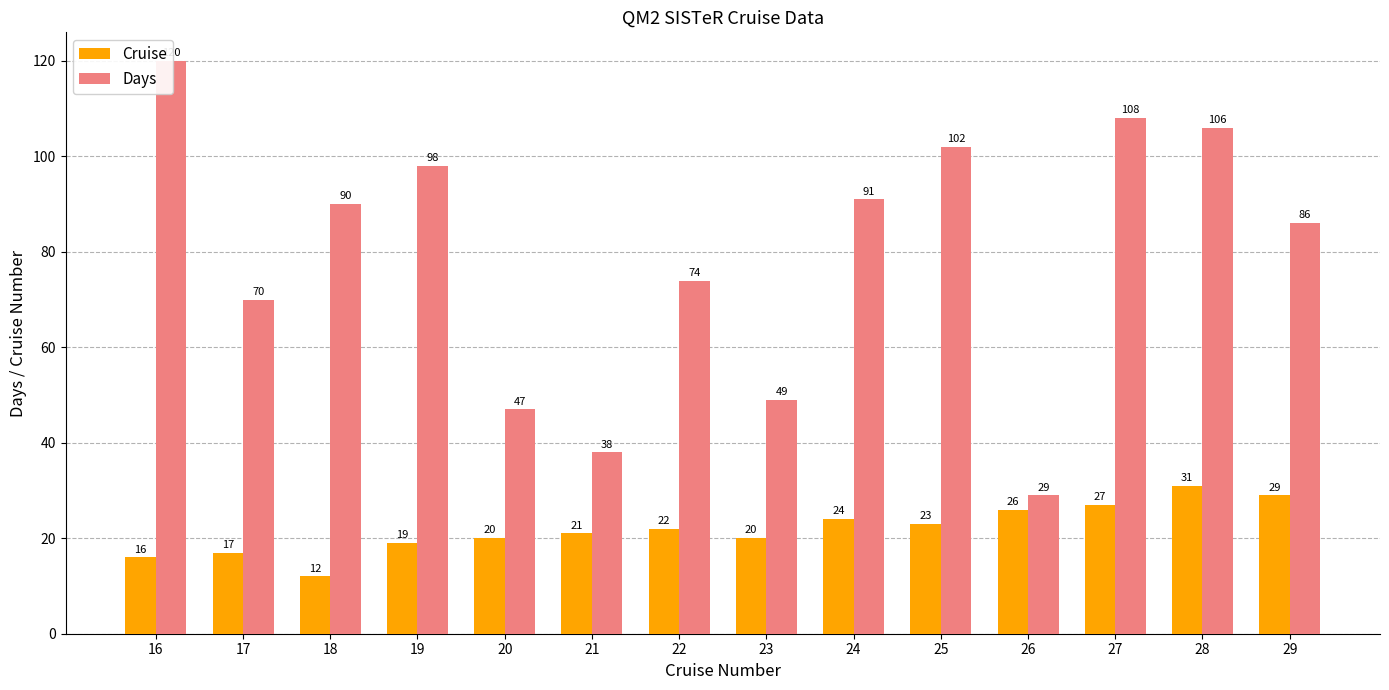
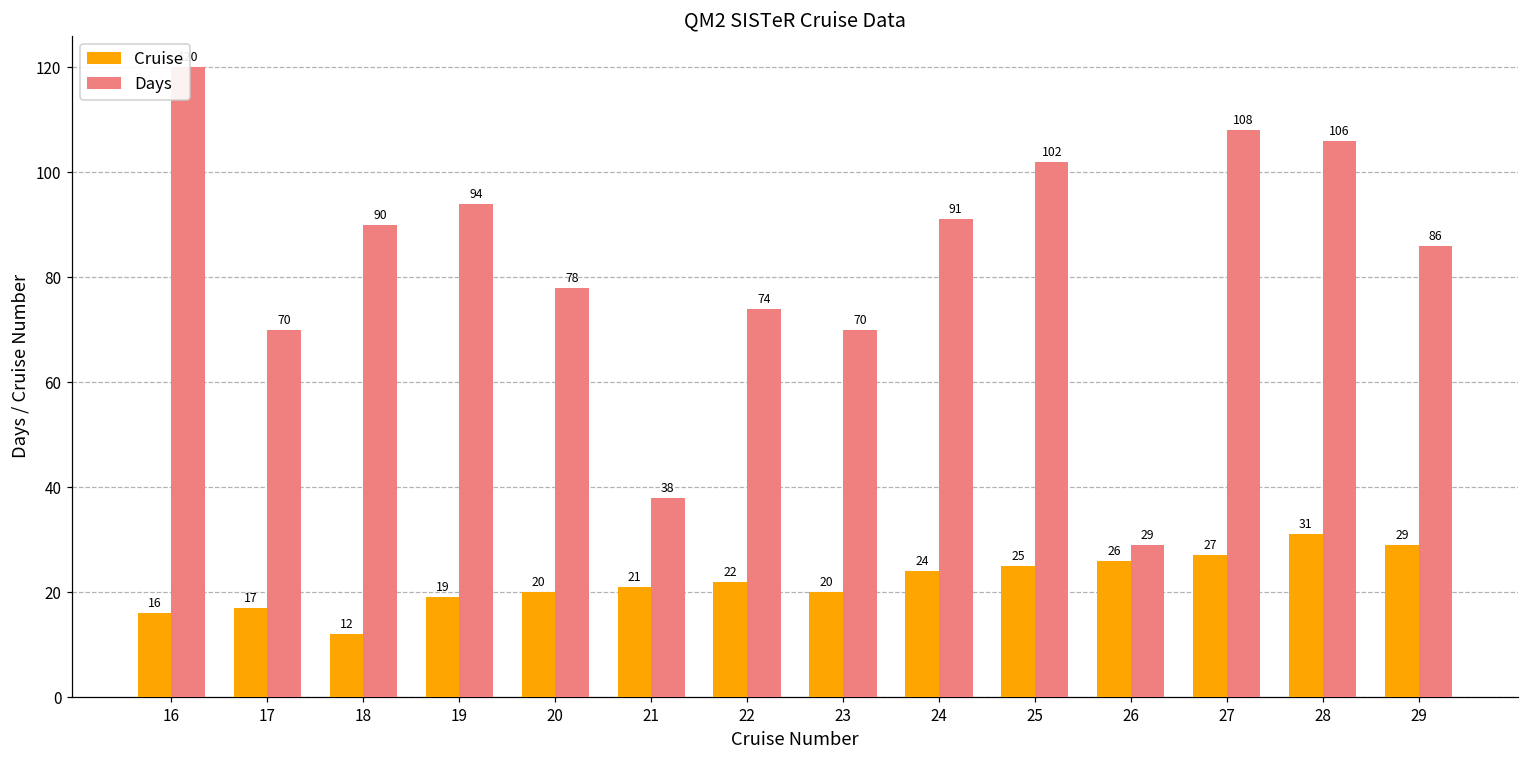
  {
    "Cruise": {
      "16": 16,
      "17": 17,
      "18": 12,
      "19": 19,
      "20": 20,
      "21": 21,
      "22": 22,
      "23": 20,
      "24": 24,
-     "25": 23,
+     "25": 25,
      "26": 26,
      "27": 27,
      "28": 31,
      "29": 29
    },
    "Days": {
      "17": 70,
      "18": 90,
-     "19": 98,
-     "20": 47,
+     "19": 94,
+     "20": 78,
      "21": 38,
      "22": 74,
-     "23": 49,
+     "23": 70,
      "24": 91,
      "25": 102,
      "26": 29,
      "27": 108,
      "28": 106,
      "29": 86
    }
  }
